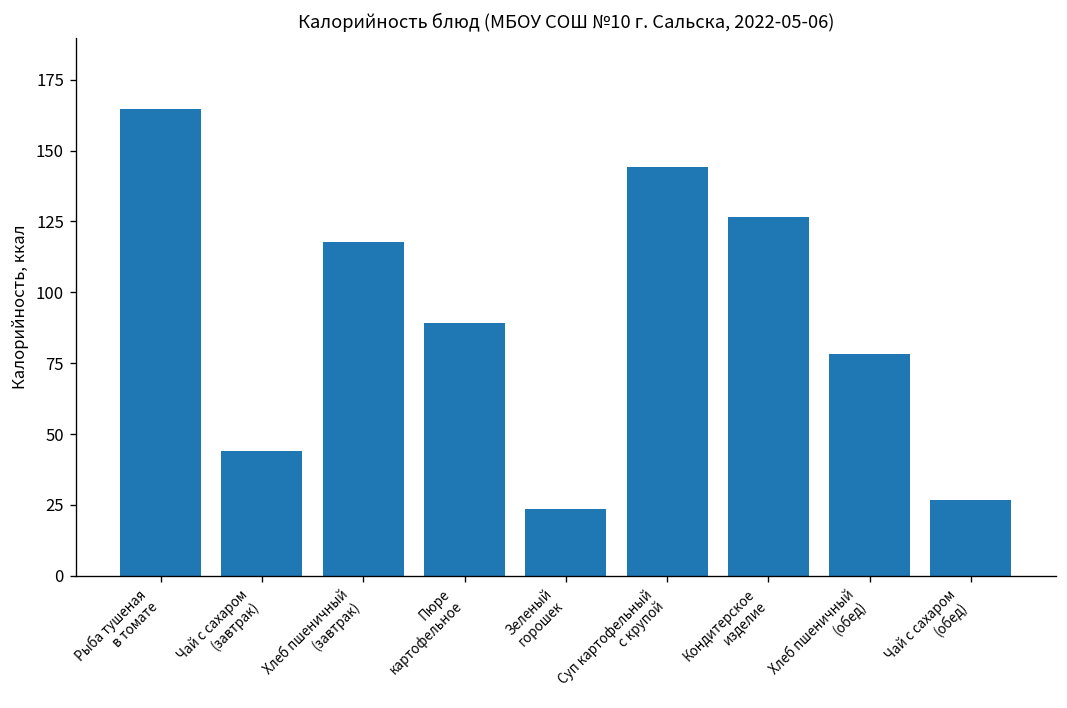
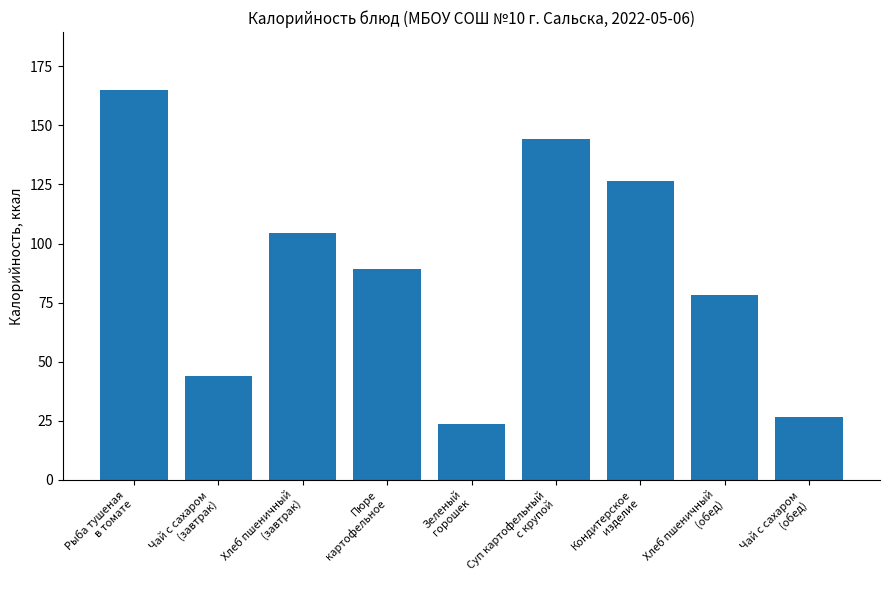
  {
    "Рыба тушеная в томате": 165,
    "Чай с сахаром (завтрак)": 44,
-   "Хлеб пшеничный (завтрак)": 118,
+   "Хлеб пшеничный (завтрак)": 105,
    "Пюре картофельное": 89,
    "Зеленый горошек": 23,
    "Суп картофельный с крупой": 144,
    "Кондитерское изделие": 126,
    "Хлеб пшеничный (обед)": 78,
    "Чай с сахаром (обед)": 27
  }
